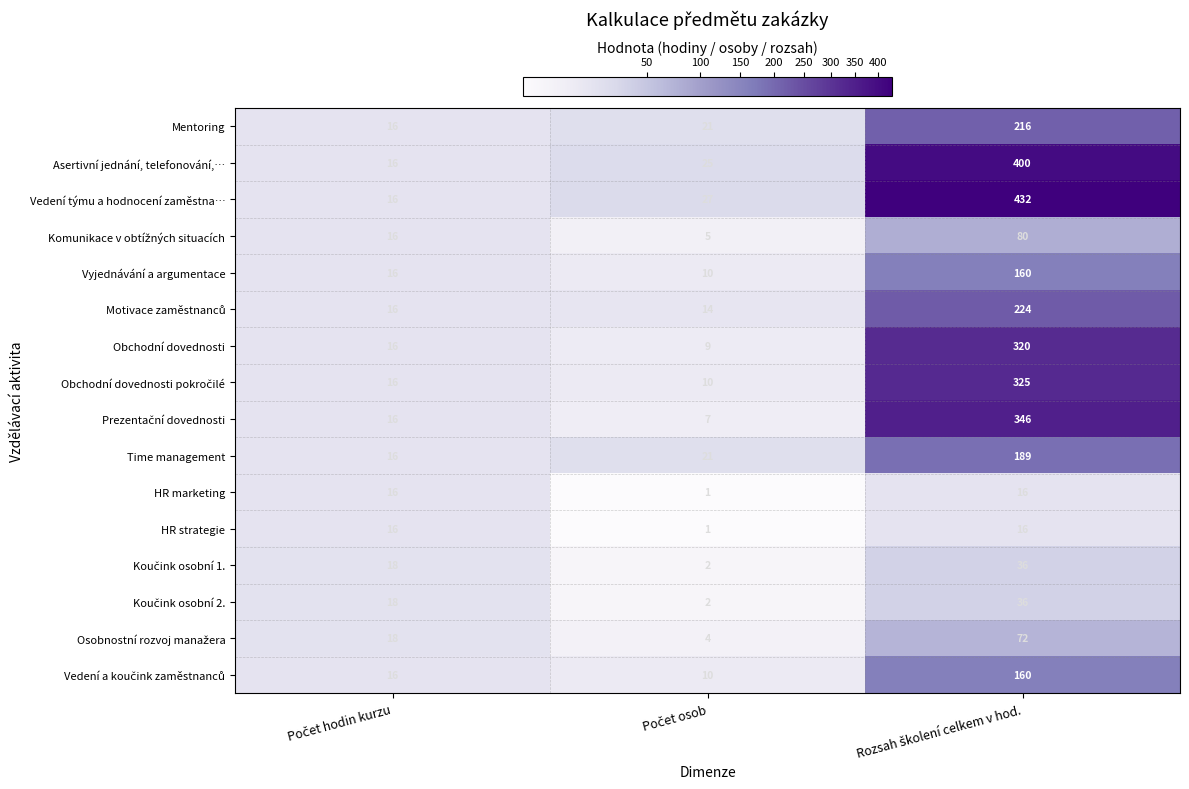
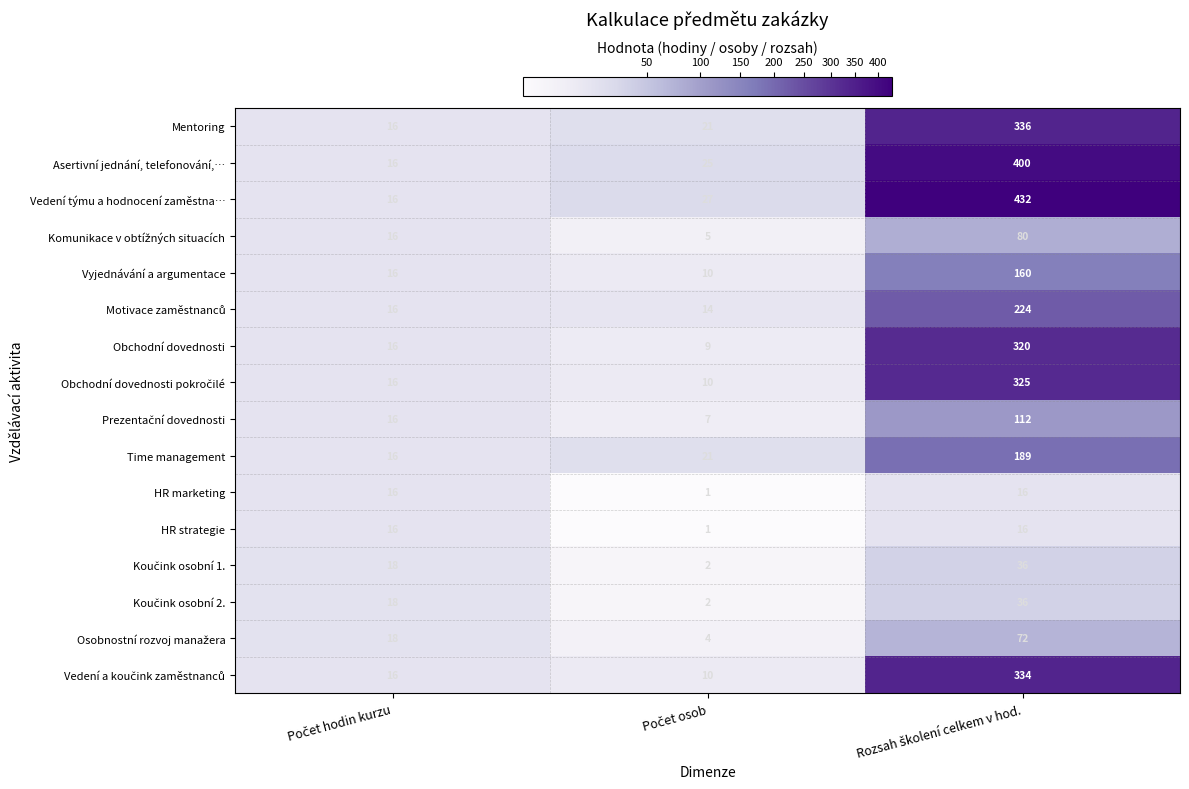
  {
    "Mentoring": {
-     "Rozsah školení celkem v hod.": 216
+     "Rozsah školení celkem v hod.": 336
    },
    "Asertivní jednání, telefonování,…": {
      "Rozsah školení celkem v hod.": 400
    },
    "Vedení týmu a hodnocení zaměstna…": {
      "Rozsah školení celkem v hod.": 432
    },
    "Vyjednávání a argumentace": {
      "Rozsah školení celkem v hod.": 160
    },
    "Motivace zaměstnanců": {
      "Rozsah školení celkem v hod.": 224
    },
    "Obchodní dovednosti": {
      "Rozsah školení celkem v hod.": 320
    },
    "Obchodní dovednosti pokročilé": {
      "Rozsah školení celkem v hod.": 325
    },
    "Prezentační dovednosti": {
-     "Rozsah školení celkem v hod.": 346
+     "Rozsah školení celkem v hod.": 112
    },
    "Time management": {
      "Rozsah školení celkem v hod.": 189
    },
    "Vedení a koučink zaměstnanců": {
-     "Rozsah školení celkem v hod.": 160
+     "Rozsah školení celkem v hod.": 334
    }
  }
